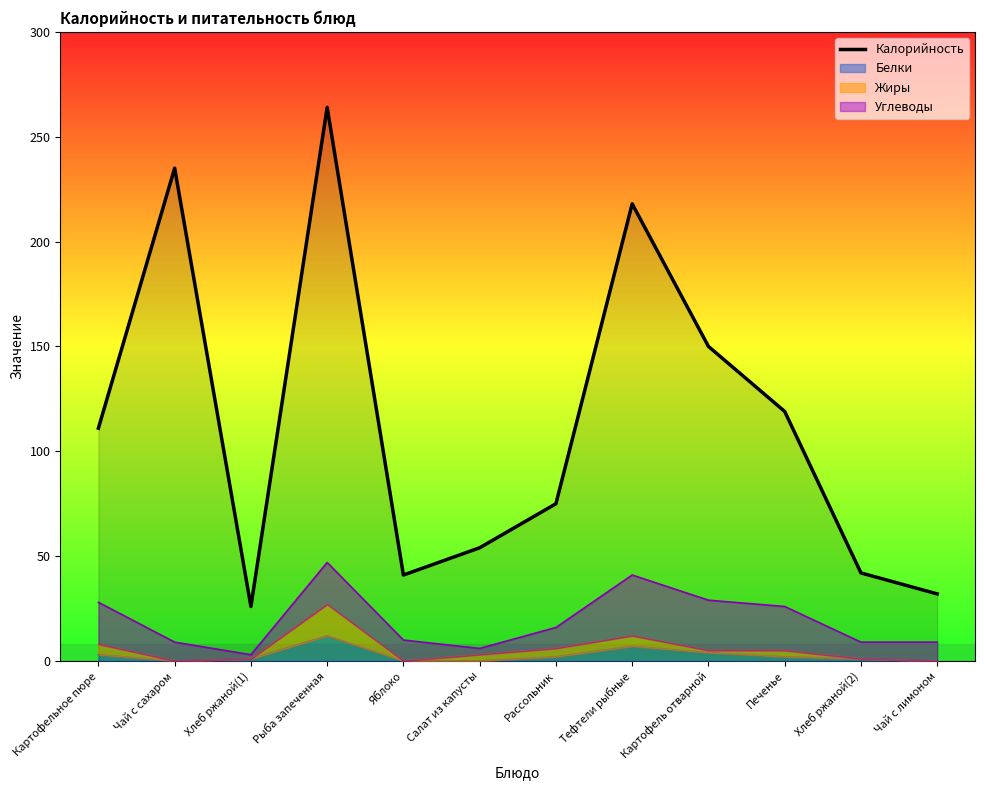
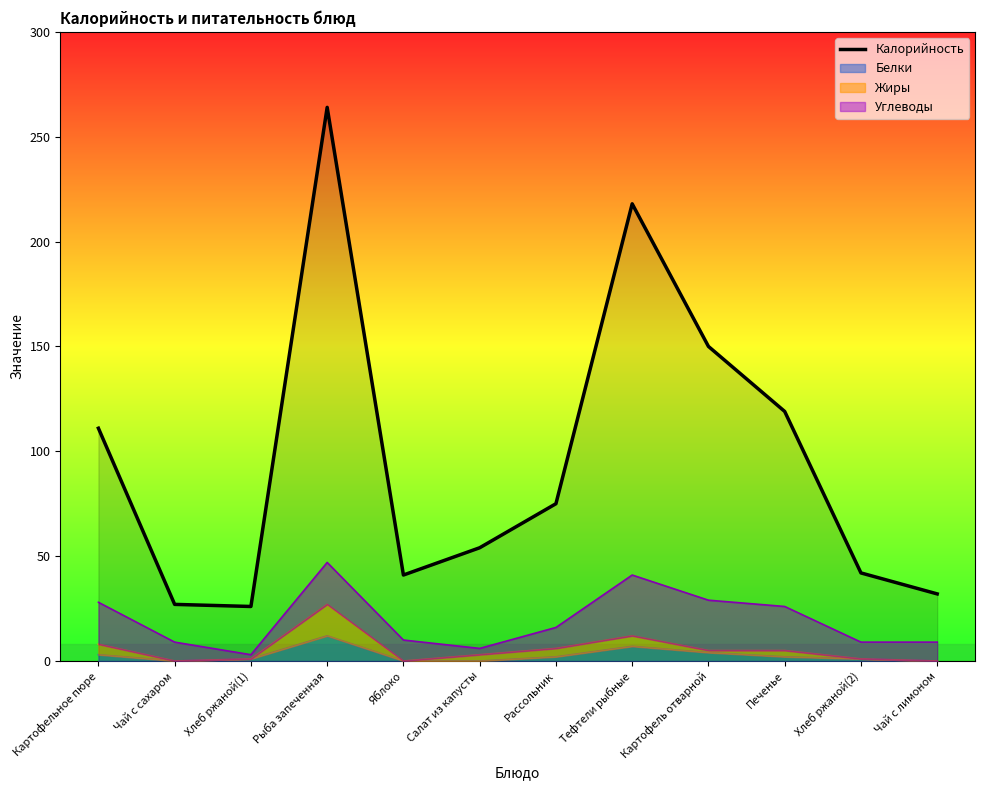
  {
    "Калорийность": {
      "Картофельное пюре": 111,
-     "Чай с сахаром": 235,
+     "Чай с сахаром": 27,
      "Хлеб ржаной(1)": 26,
      "Рыба запеченная": 264,
      "Яблоко": 41,
      "Салат из капусты": 54,
      "Рассольник": 75,
      "Тефтели рыбные": 218,
      "Картофель отварной": 150,
      "Печенье": 119,
      "Хлеб ржаной(2)": 42,
      "Чай с лимоном": 32
    },
    "Белки": {
      "Рыба запеченная": 12
    },
    "Жиры": {
      "Рыба запеченная": 27,
      "Тефтели рыбные": 12
    },
    "Углеводы": {
      "Картофельное пюре": 28,
      "Чай с сахаром": 9,
      "Рыба запеченная": 47,
      "Яблоко": 10,
      "Рассольник": 16,
      "Тефтели рыбные": 41,
      "Картофель отварной": 29,
      "Печенье": 26,
      "Хлеб ржаной(2)": 9,
      "Чай с лимоном": 9
    }
  }
